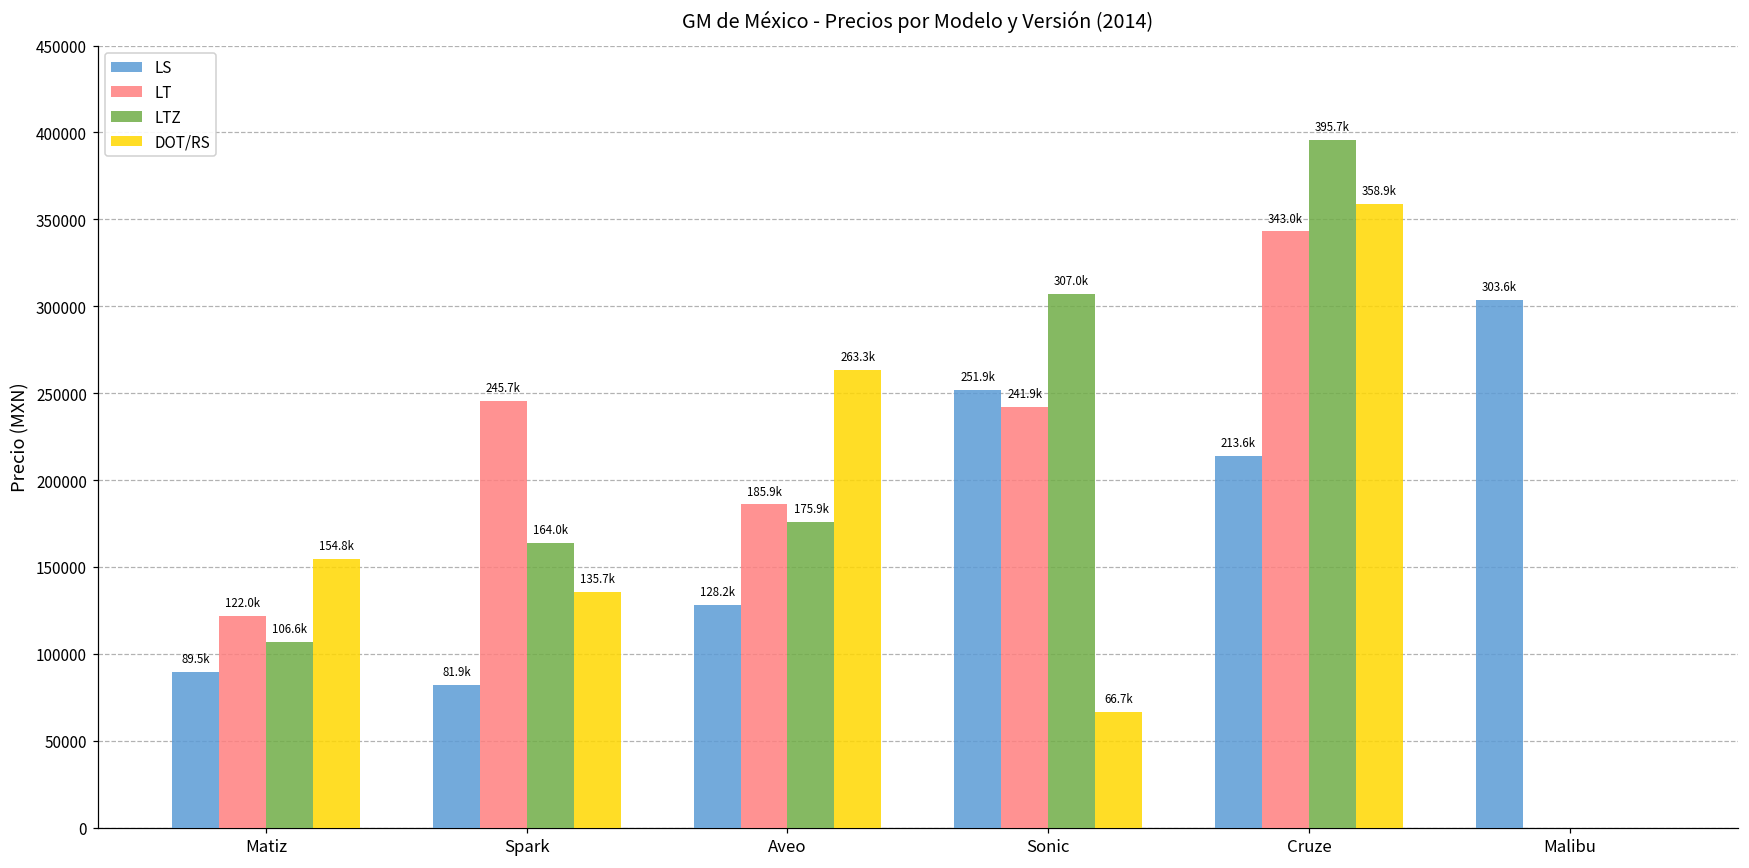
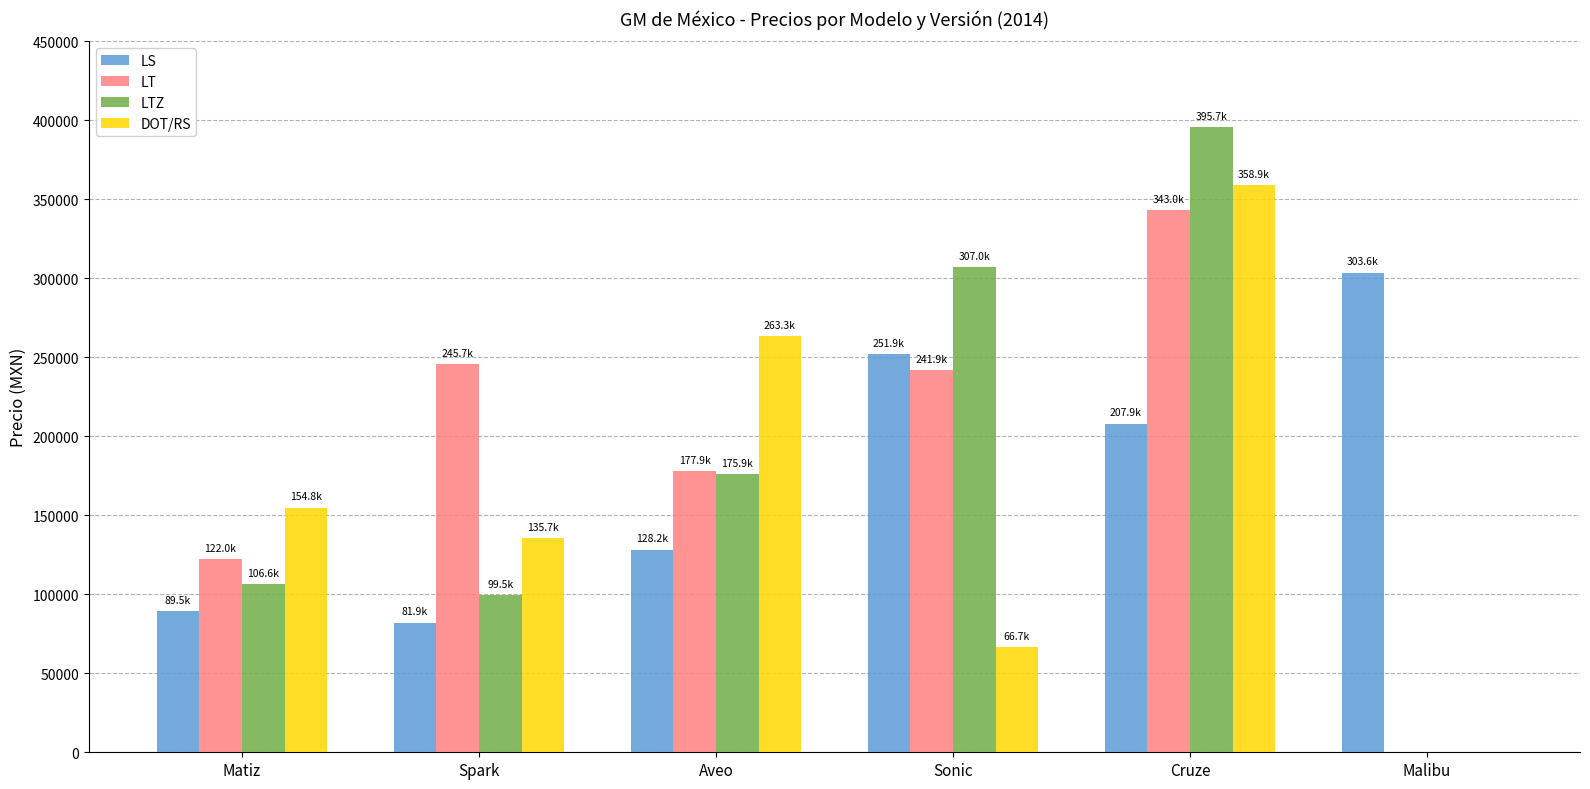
  {
    "LS": {
      "Matiz": "89.5k",
      "Spark": "81.9k",
      "Aveo": "128.2k",
      "Sonic": "251.9k",
-     "Cruze": "213.6k",
+     "Cruze": "207.9k",
      "Malibu": "303.6k"
    },
    "LT": {
      "Matiz": "122.0k",
      "Spark": "245.7k",
-     "Aveo": "185.9k",
+     "Aveo": "177.9k",
      "Sonic": "241.9k",
      "Cruze": "343.0k"
    },
    "LTZ": {
      "Matiz": "106.6k",
-     "Spark": "164.0k",
+     "Spark": "99.5k",
      "Aveo": "175.9k",
      "Sonic": "307.0k",
      "Cruze": "395.7k"
    },
    "DOT/RS": {
      "Matiz": "154.8k",
      "Spark": "135.7k",
      "Aveo": "263.3k",
      "Sonic": "66.7k",
      "Cruze": "358.9k"
    }
  }
